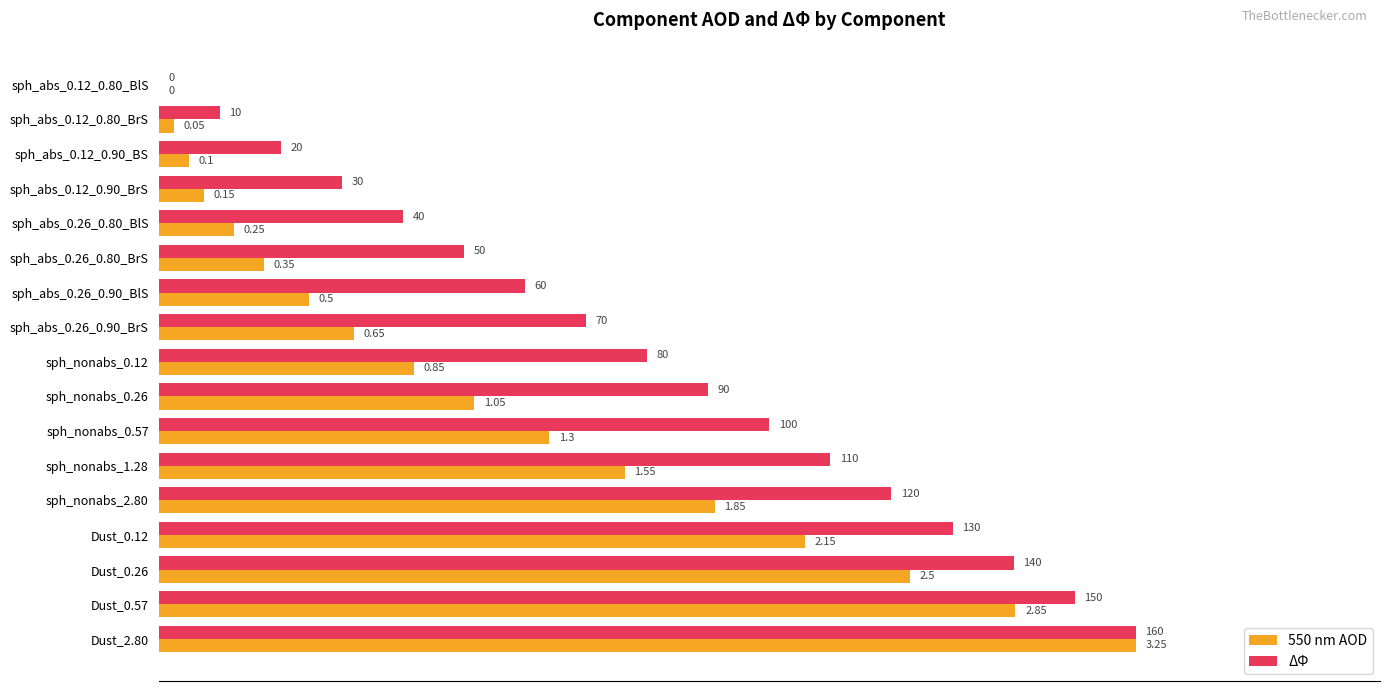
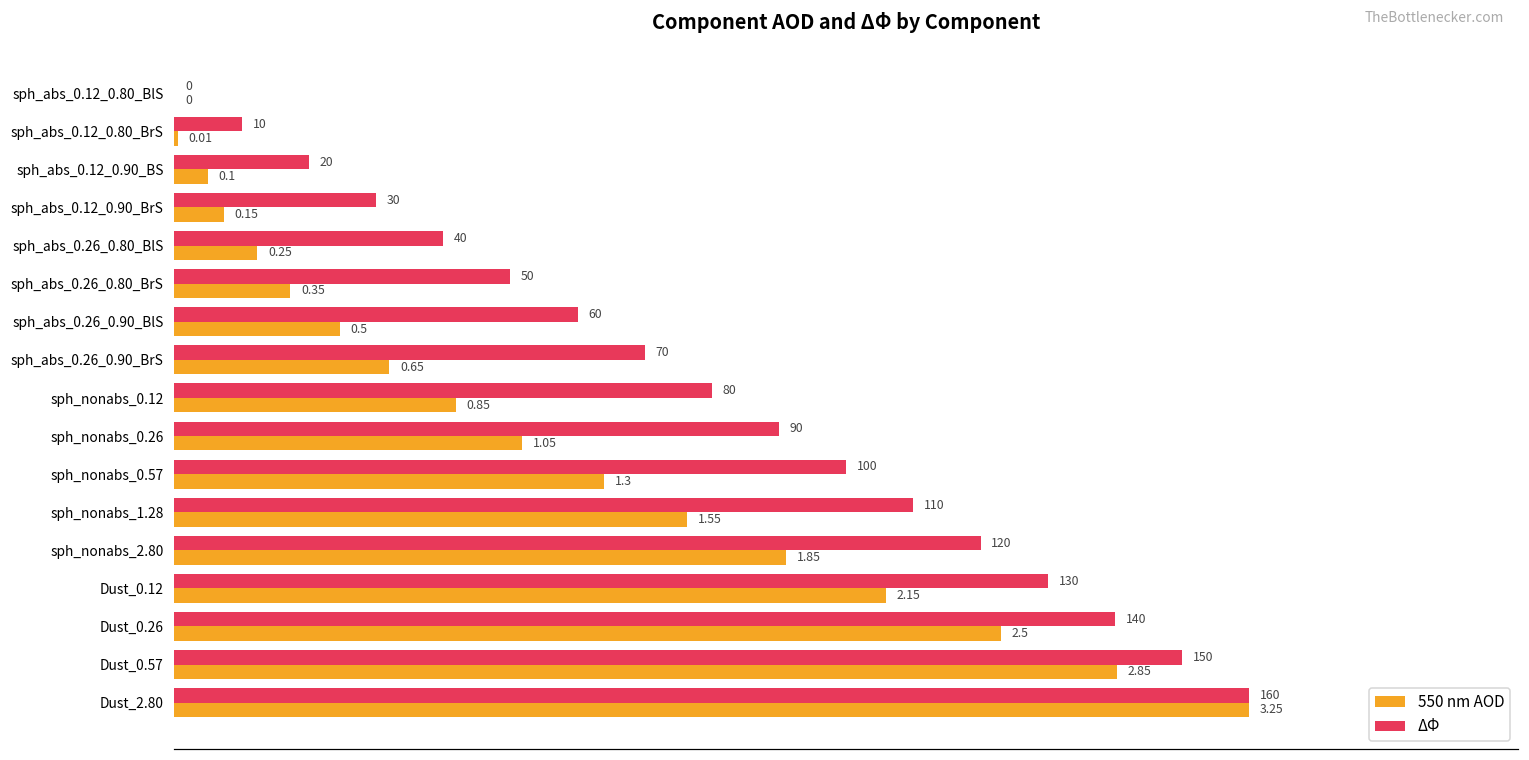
  {
    "550 nm AOD": {
      "sph_abs_0.12_0.80_BlS": 0,
-     "sph_abs_0.12_0.80_BrS": 0.05
+     "sph_abs_0.12_0.80_BrS": 0.01
    },
    "ΔΦ": {
      "sph_abs_0.12_0.80_BlS": 0
    }
  }
